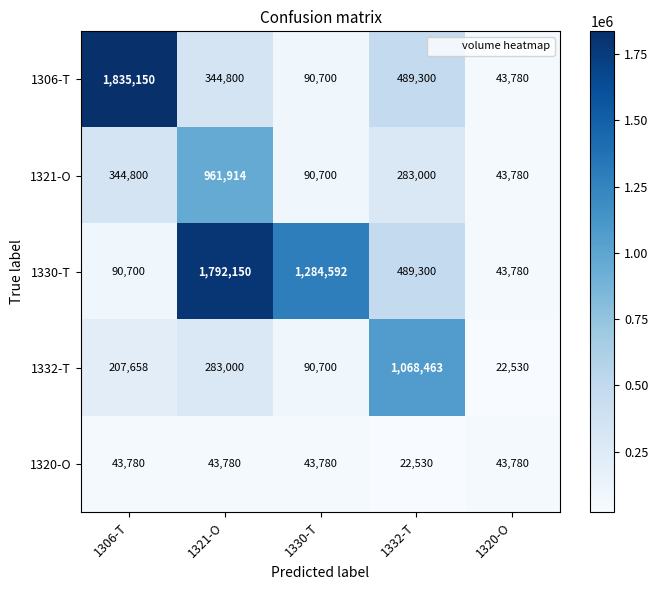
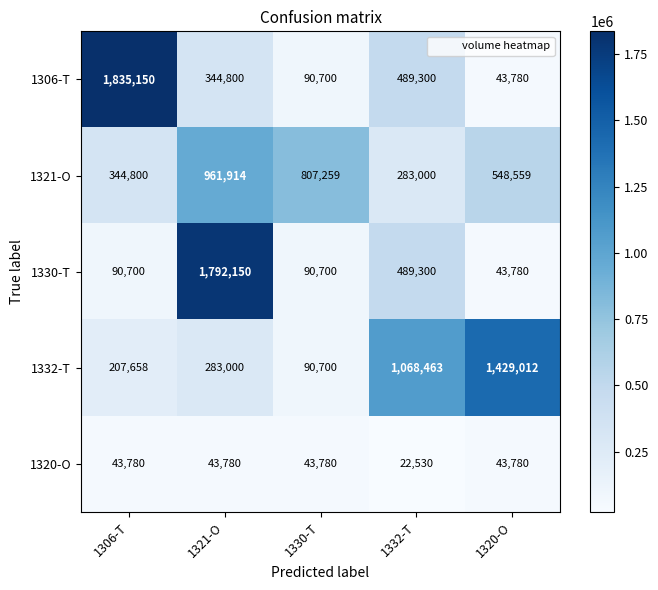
  {
    "1306-T": {
      "1306-T": "1,835,150",
      "1321-O": "344,800",
      "1330-T": "90,700",
      "1332-T": "489,300",
      "1320-O": "43,780"
    },
    "1321-O": {
      "1306-T": "344,800",
      "1321-O": "961,914",
-     "1330-T": "90,700",
+     "1330-T": "807,259",
      "1332-T": "283,000",
-     "1320-O": "43,780"
+     "1320-O": "548,559"
    },
    "1330-T": {
      "1306-T": "90,700",
      "1321-O": "1,792,150",
-     "1330-T": "1,284,592",
+     "1330-T": "90,700",
      "1332-T": "489,300",
      "1320-O": "43,780"
    },
    "1332-T": {
      "1306-T": "207,658",
      "1321-O": "283,000",
      "1330-T": "90,700",
      "1332-T": "1,068,463",
-     "1320-O": "22,530"
+     "1320-O": "1,429,012"
    },
    "1320-O": {
      "1306-T": "43,780",
      "1321-O": "43,780",
      "1330-T": "43,780",
      "1332-T": "22,530",
      "1320-O": "43,780"
    }
  }
